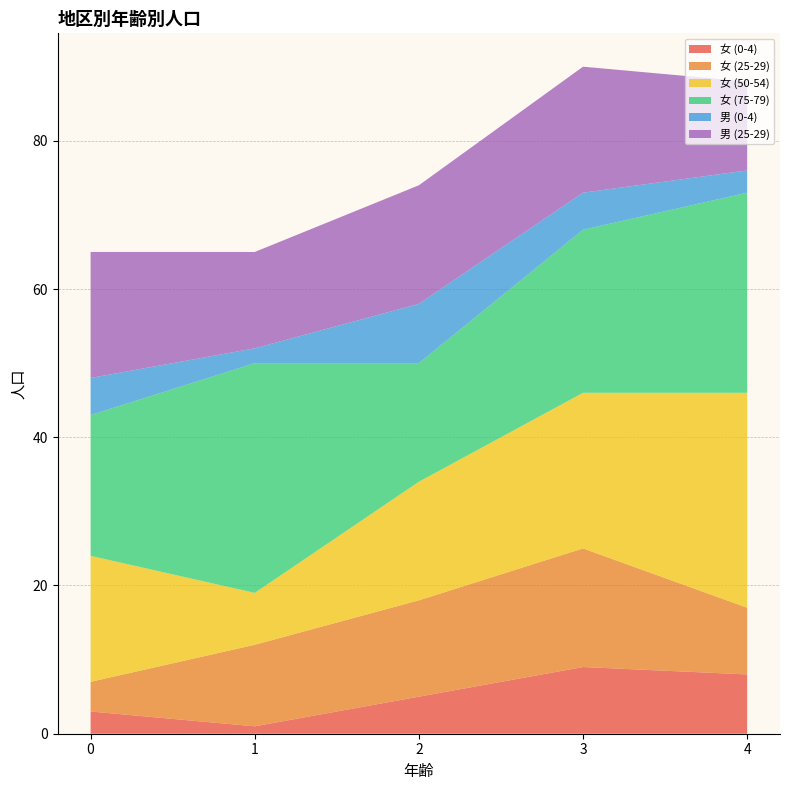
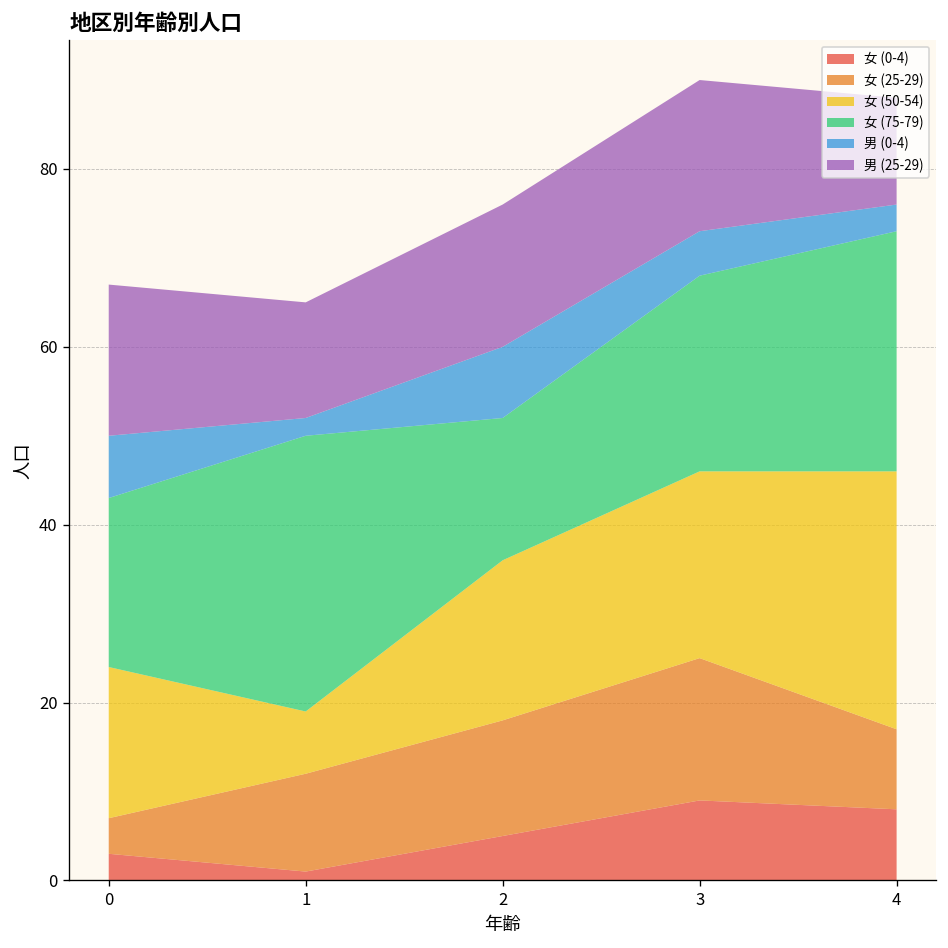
  {
    "女 (50-54)": {
      "0": 17,
      "1": 7,
-     "2": 16,
+     "2": 18,
      "3": 21,
      "4": 29
    },
    "女 (75-79)": {
      "0": 19,
      "1": 31,
      "2": 16,
      "3": 22,
      "4": 27
    },
    "男 (0-4)": {
-     "0": 5,
+     "0": 7,
      "1": 2,
      "2": 8,
      "3": 5,
      "4": 3
    },
    "男 (25-29)": {
      "0": 17,
      "1": 13,
      "2": 16,
      "3": 17
    }
  }
